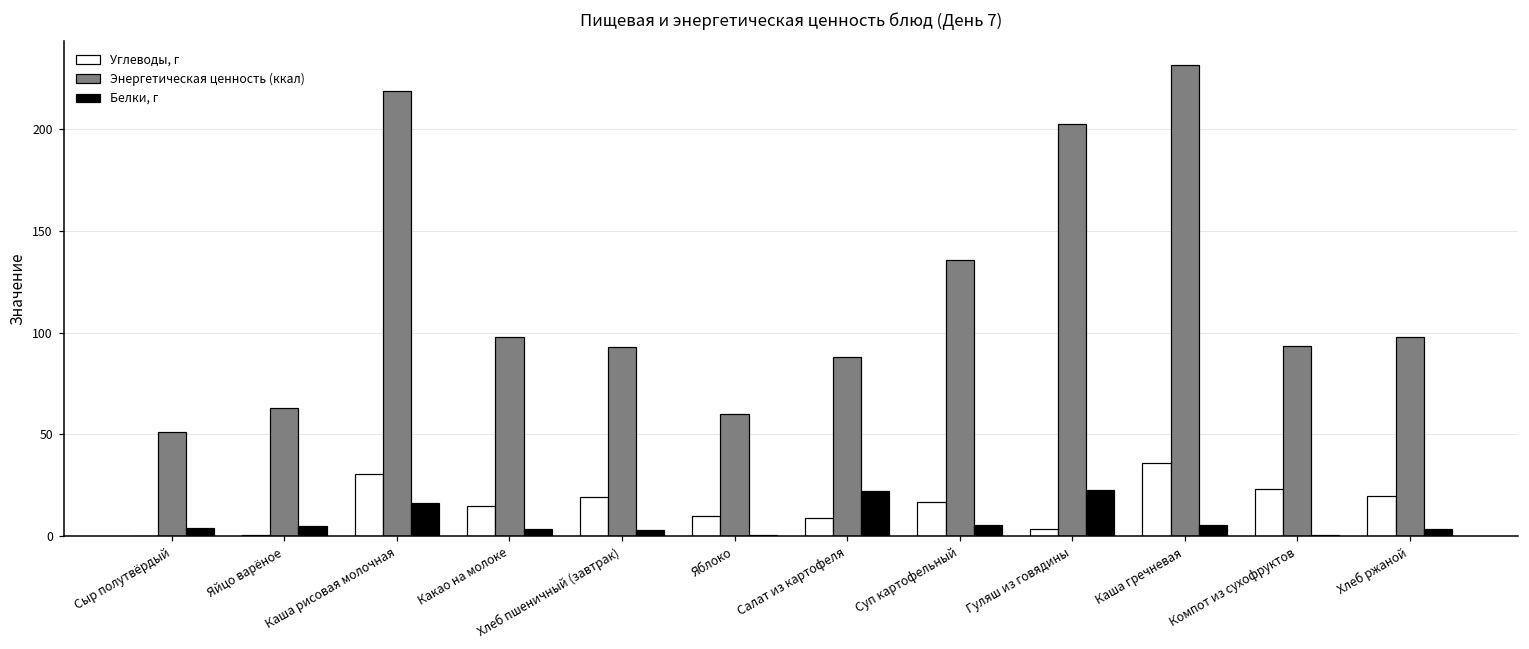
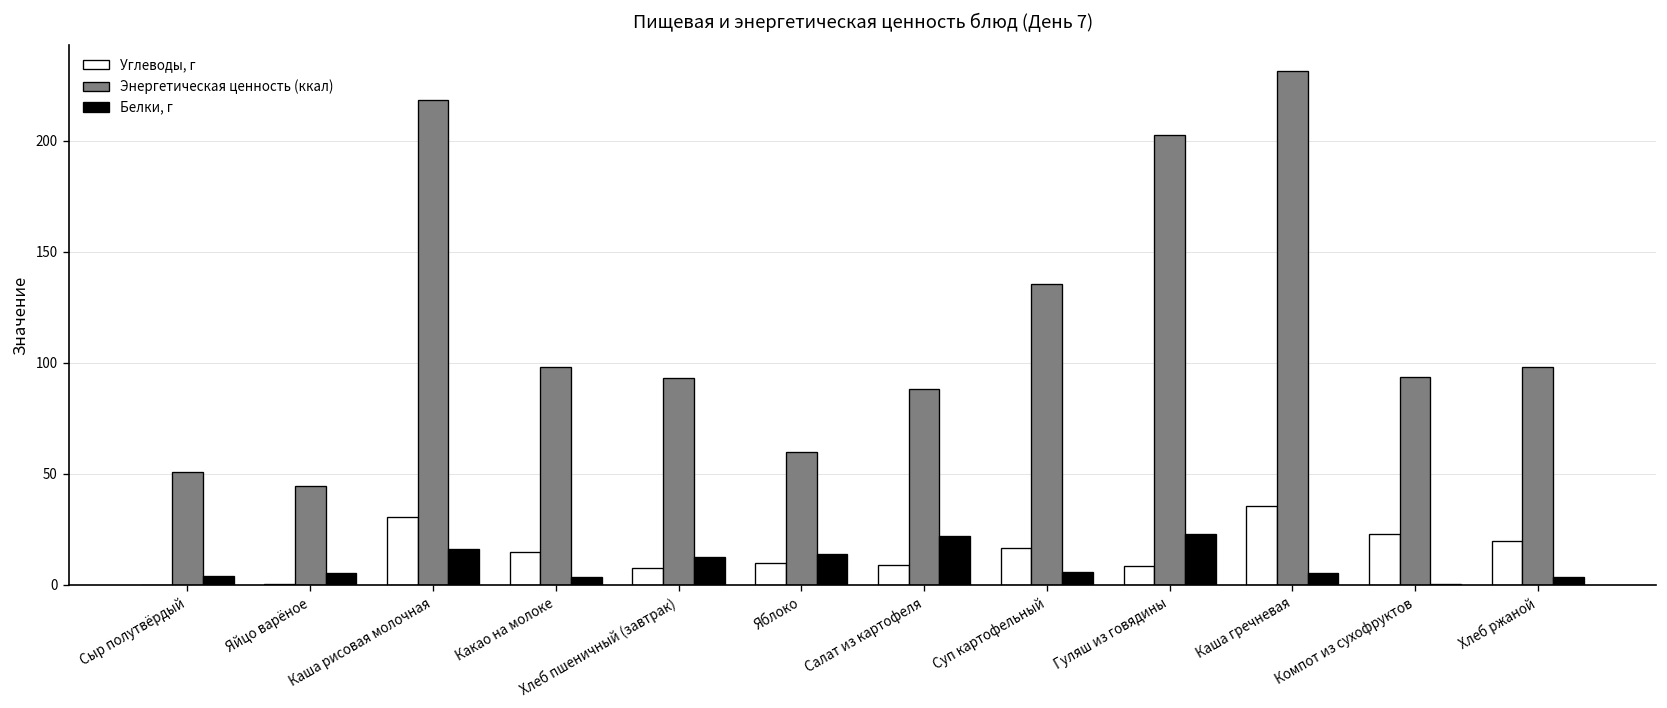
  {
    "Углеводы, г": {
      "Сыр полутвёрдый": 0,
      "Каша рисовая молочная": 31,
      "Какао на молоке": 15,
-     "Хлеб пшеничный (завтрак)": 19,
+     "Хлеб пшеничный (завтрак)": 7,
      "Яблоко": 10,
      "Салат из картофеля": 9,
      "Суп картофельный": 17,
-     "Гуляш из говядины": 3,
+     "Гуляш из говядины": 8,
      "Каша гречневая": 36,
      "Компот из сухофруктов": 23,
      "Хлеб ржаной": 20
    },
    "Энергетическая ценность (ккал)": {
      "Сыр полутвёрдый": 51,
-     "Яйцо варёное": 63,
+     "Яйцо варёное": 44,
      "Каша рисовая молочная": 219,
      "Какао на молоке": 98,
      "Хлеб пшеничный (завтрак)": 93,
      "Яблоко": 60,
      "Салат из картофеля": 88,
      "Суп картофельный": 136,
      "Гуляш из говядины": 203,
      "Каша гречневая": 232,
      "Компот из сухофруктов": 94,
      "Хлеб ржаной": 98
    },
    "Белки, г": {
      "Сыр полутвёрдый": 4,
      "Яйцо варёное": 5,
      "Каша рисовая молочная": 16,
      "Какао на молоке": 3,
-     "Хлеб пшеничный (завтрак)": 3,
-     "Яблоко": 0,
+     "Хлеб пшеничный (завтрак)": 12,
+     "Яблоко": 14,
      "Салат из картофеля": 22,
      "Суп картофельный": 6,
      "Гуляш из говядины": 23,
      "Каша гречневая": 5,
      "Хлеб ржаной": 3
    }
  }
